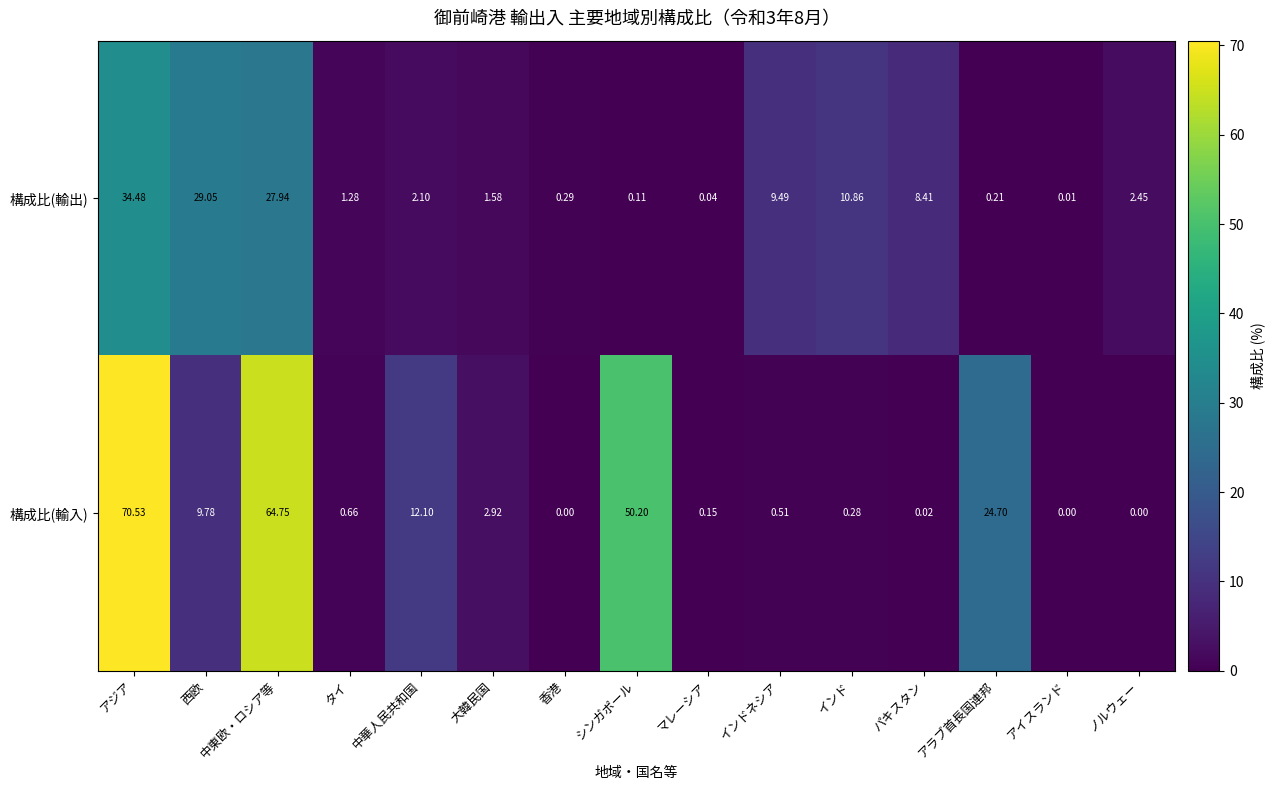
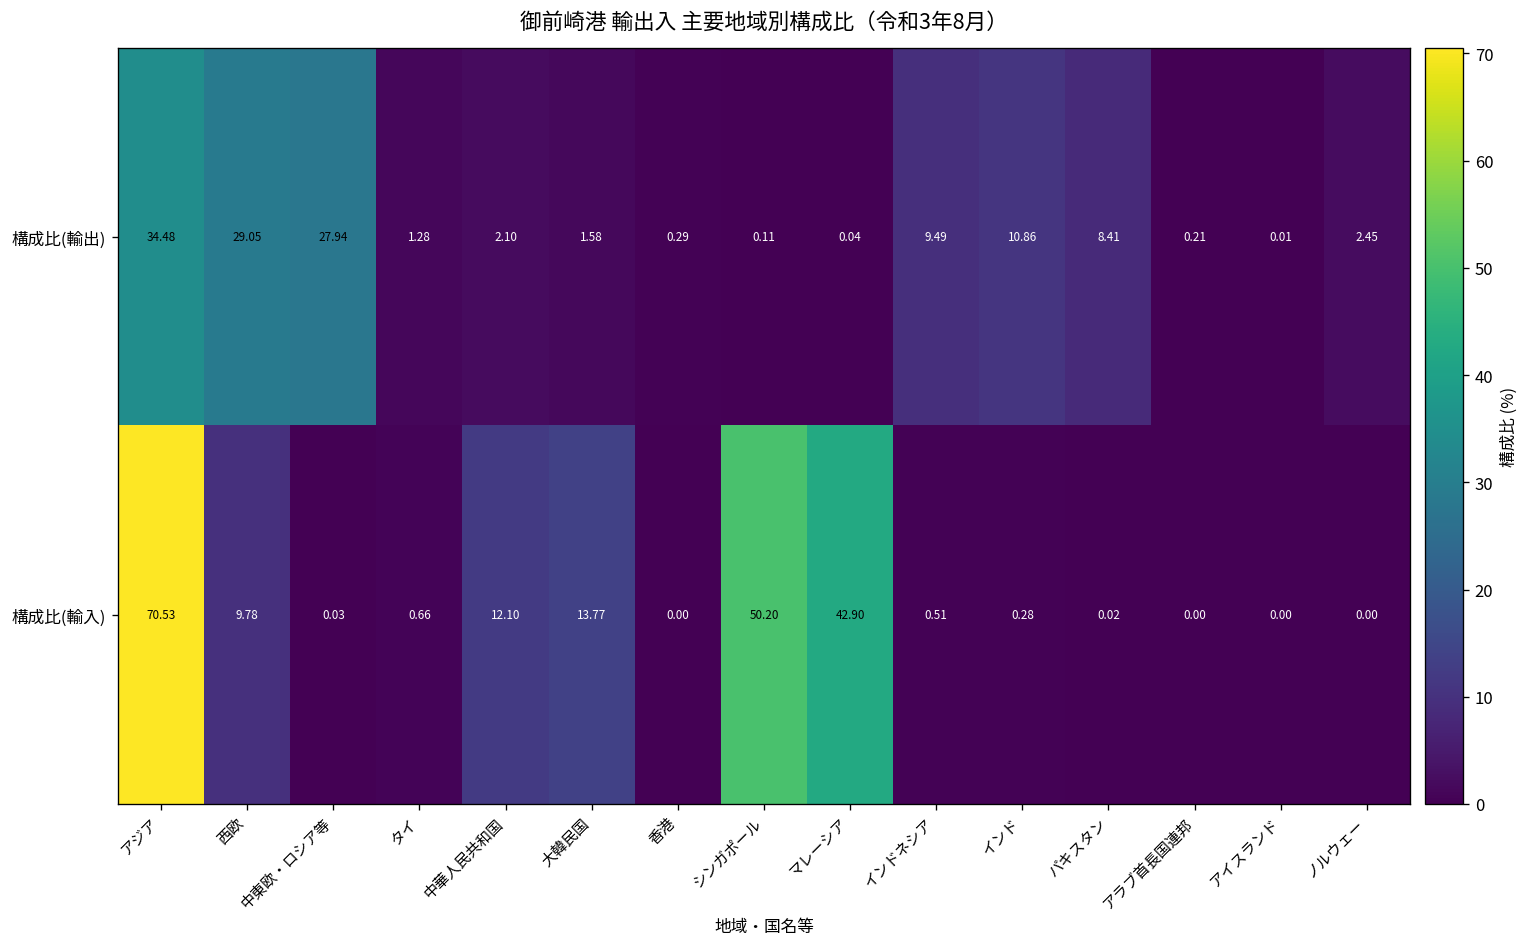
  {
    "構成比(輸出)": {
      "アジア": 34.48,
      "西欧": 29.05,
      "中東欧・ロシア等": 27.94,
      "タイ": 1.28,
      "中華人民共和国": 2.10,
      "大韓民国": 1.58,
      "香港": 0.29,
      "シンガポール": 0.11,
      "マレーシア": 0.04,
      "インドネシア": 9.49,
      "インド": 10.86,
      "パキスタン": 8.41,
      "アラブ首長国連邦": 0.21,
      "アイスランド": 0.01,
      "ノルウェー": 2.45
    },
    "構成比(輸入)": {
      "アジア": 70.53,
      "西欧": 9.78,
-     "中東欧・ロシア等": 64.75,
+     "中東欧・ロシア等": 0.03,
      "タイ": 0.66,
      "中華人民共和国": 12.10,
-     "大韓民国": 2.92,
+     "大韓民国": 13.77,
      "香港": 0.00,
      "シンガポール": 50.20,
-     "マレーシア": 0.15,
+     "マレーシア": 42.90,
      "インドネシア": 0.51,
      "インド": 0.28,
      "パキスタン": 0.02,
-     "アラブ首長国連邦": 24.70,
+     "アラブ首長国連邦": 0.00,
      "アイスランド": 0.00,
      "ノルウェー": 0.00
    }
  }
